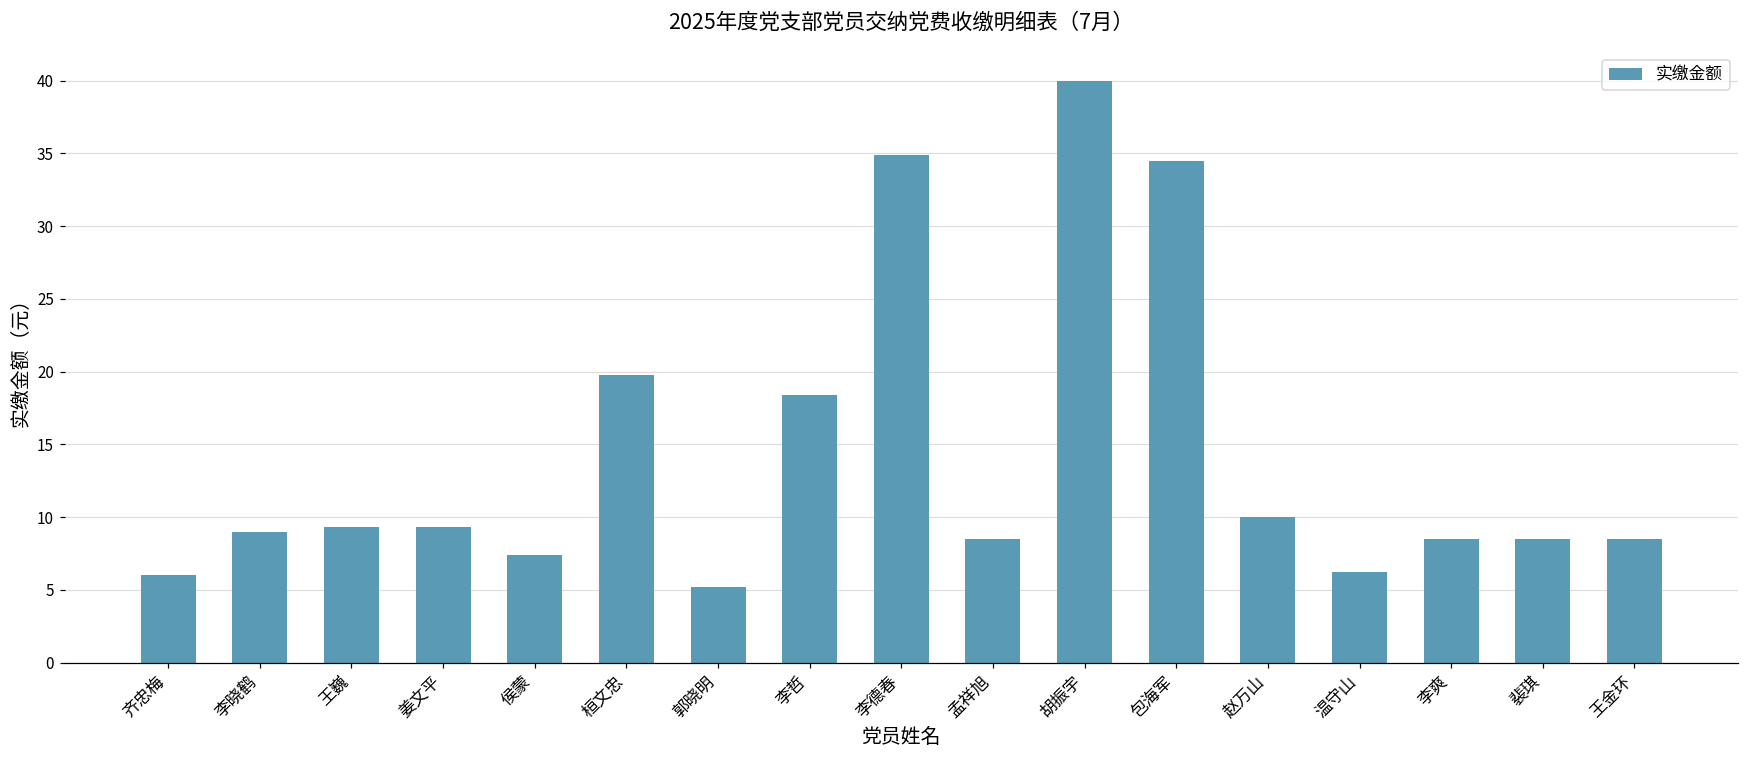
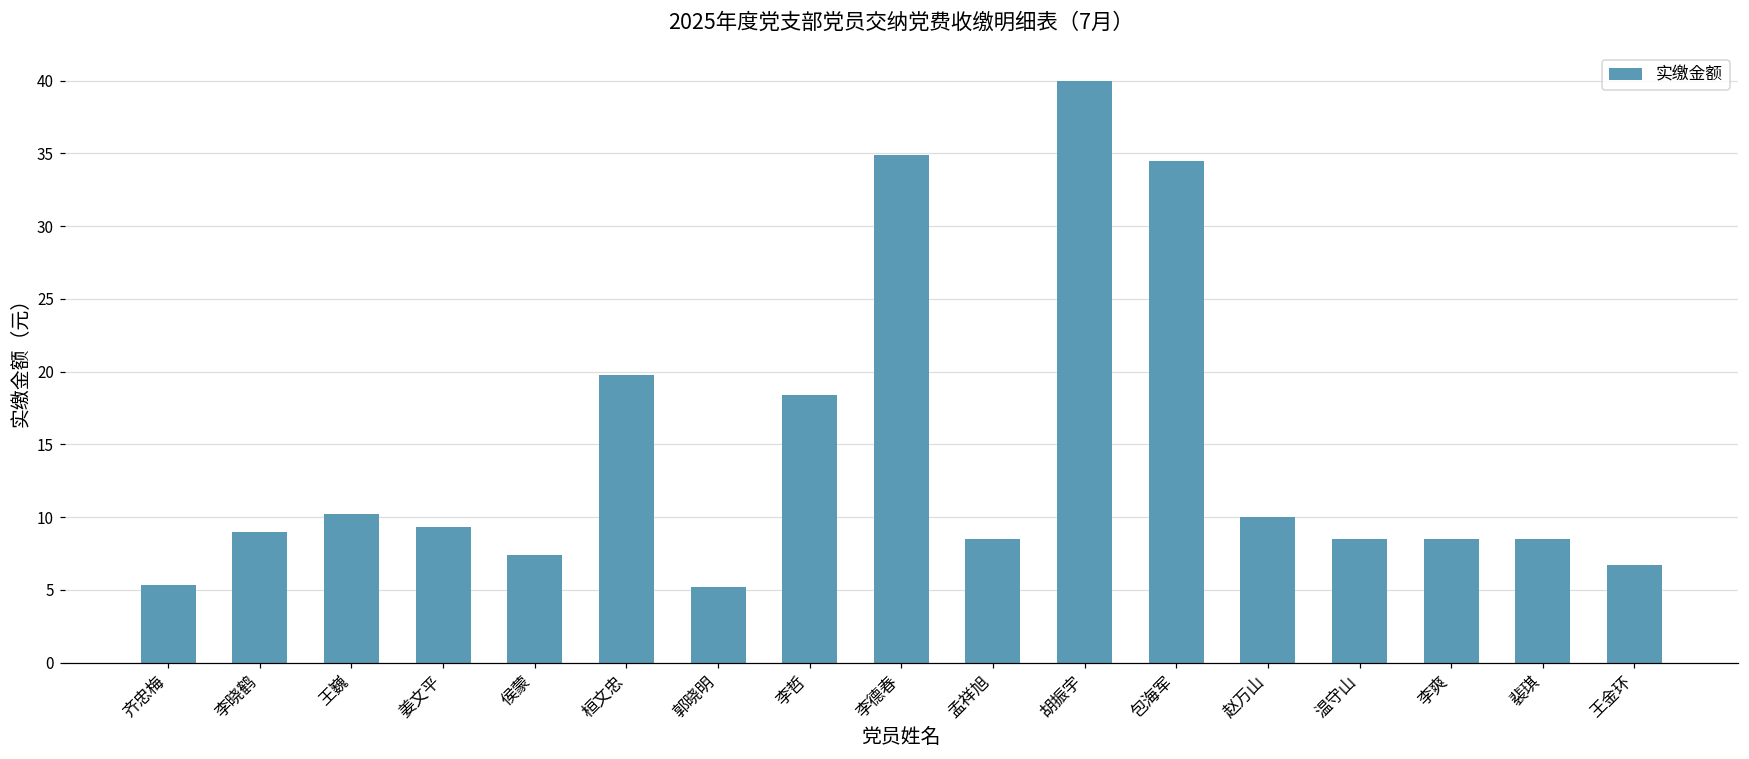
  {
-   "齐忠梅": 6.0,
+   "齐忠梅": 5.3,
    "李晓鹤": 9.0,
-   "王巍": 9.3,
+   "王巍": 10.2,
    "姜文平": 9.3,
    "侯蒙": 7.4,
    "桓文忠": 19.8,
    "郭晓明": 5.2,
    "李哲": 18.4,
    "李德春": 34.9,
    "孟祥旭": 8.5,
    "胡振宇": 40.0,
    "包海军": 34.5,
    "赵万山": 10.0,
-   "温守山": 6.2,
+   "温守山": 8.5,
    "李爽": 8.5,
    "裴琪": 8.5,
-   "王金环": 8.5
+   "王金环": 6.7
  }
